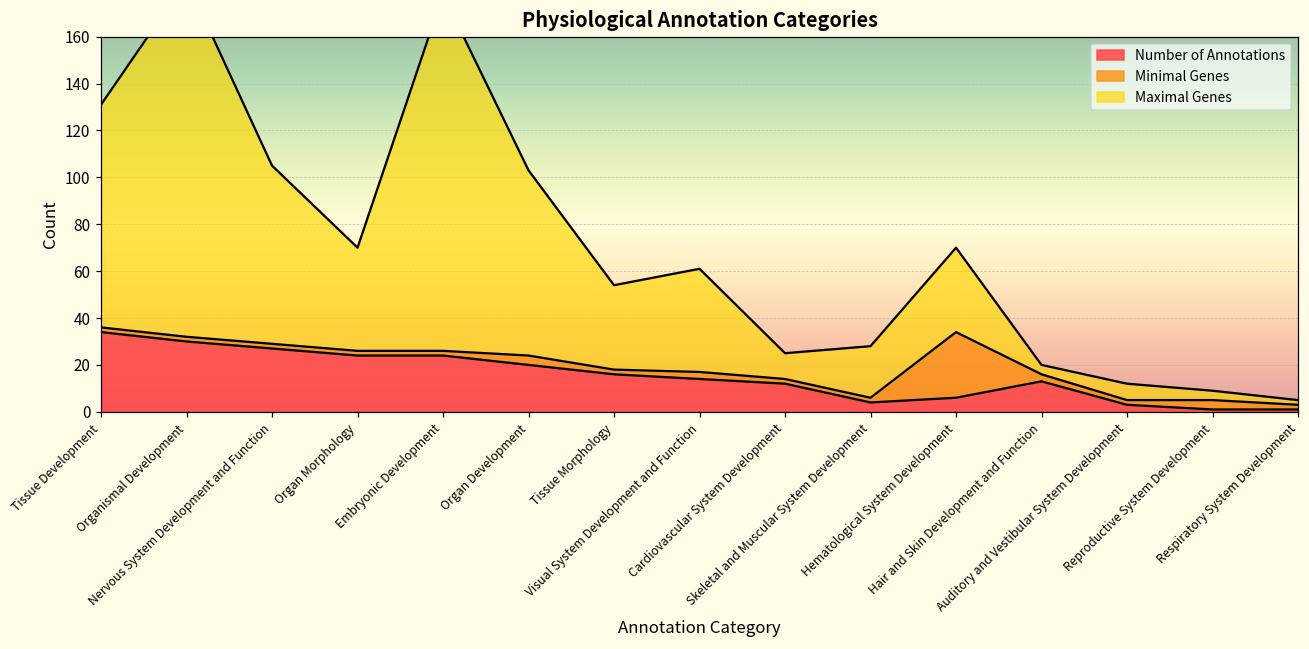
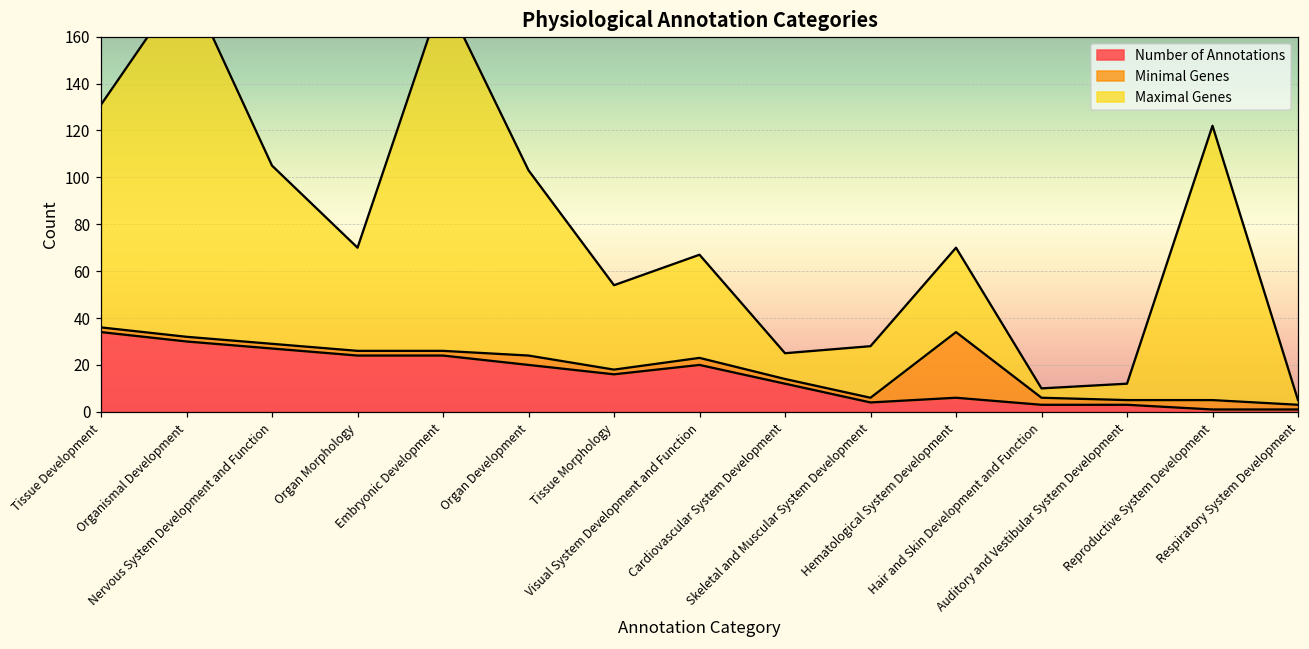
  {
    "Number of Annotations": {
      "Tissue Development": 34,
      "Organismal Development": 30,
      "Nervous System Development and Function": 27,
      "Organ Morphology": 24,
      "Embryonic Development": 24,
      "Organ Development": 20,
      "Tissue Morphology": 16,
-     "Visual System Development and Function": 14,
+     "Visual System Development and Function": 20,
      "Cardiovascular System Development": 12,
      "Skeletal and Muscular System Development": 4,
      "Hematological System Development": 6,
-     "Hair and Skin Development and Function": 13,
+     "Hair and Skin Development and Function": 3,
      "Auditory and Vestibular System Development": 3,
      "Reproductive System Development": 1,
      "Respiratory System Development": 1
    },
    "Minimal Genes": {
      "Tissue Development": 2,
      "Organismal Development": 2,
      "Nervous System Development and Function": 2,
      "Organ Morphology": 2,
      "Embryonic Development": 2,
      "Organ Development": 4,
      "Tissue Morphology": 2,
      "Visual System Development and Function": 3,
      "Cardiovascular System Development": 2,
      "Skeletal and Muscular System Development": 2,
      "Hematological System Development": 28,
      "Hair and Skin Development and Function": 3,
      "Auditory and Vestibular System Development": 2,
      "Reproductive System Development": 4,
      "Respiratory System Development": 2
    },
    "Maximal Genes": {
      "Tissue Development": 95,
      "Nervous System Development and Function": 76,
      "Organ Morphology": 44,
      "Organ Development": 79,
      "Tissue Morphology": 36,
      "Visual System Development and Function": 44,
      "Cardiovascular System Development": 11,
      "Skeletal and Muscular System Development": 22,
      "Hematological System Development": 36,
      "Hair and Skin Development and Function": 4,
      "Auditory and Vestibular System Development": 7,
-     "Reproductive System Development": 4,
+     "Reproductive System Development": 117,
      "Respiratory System Development": 2
    }
  }
